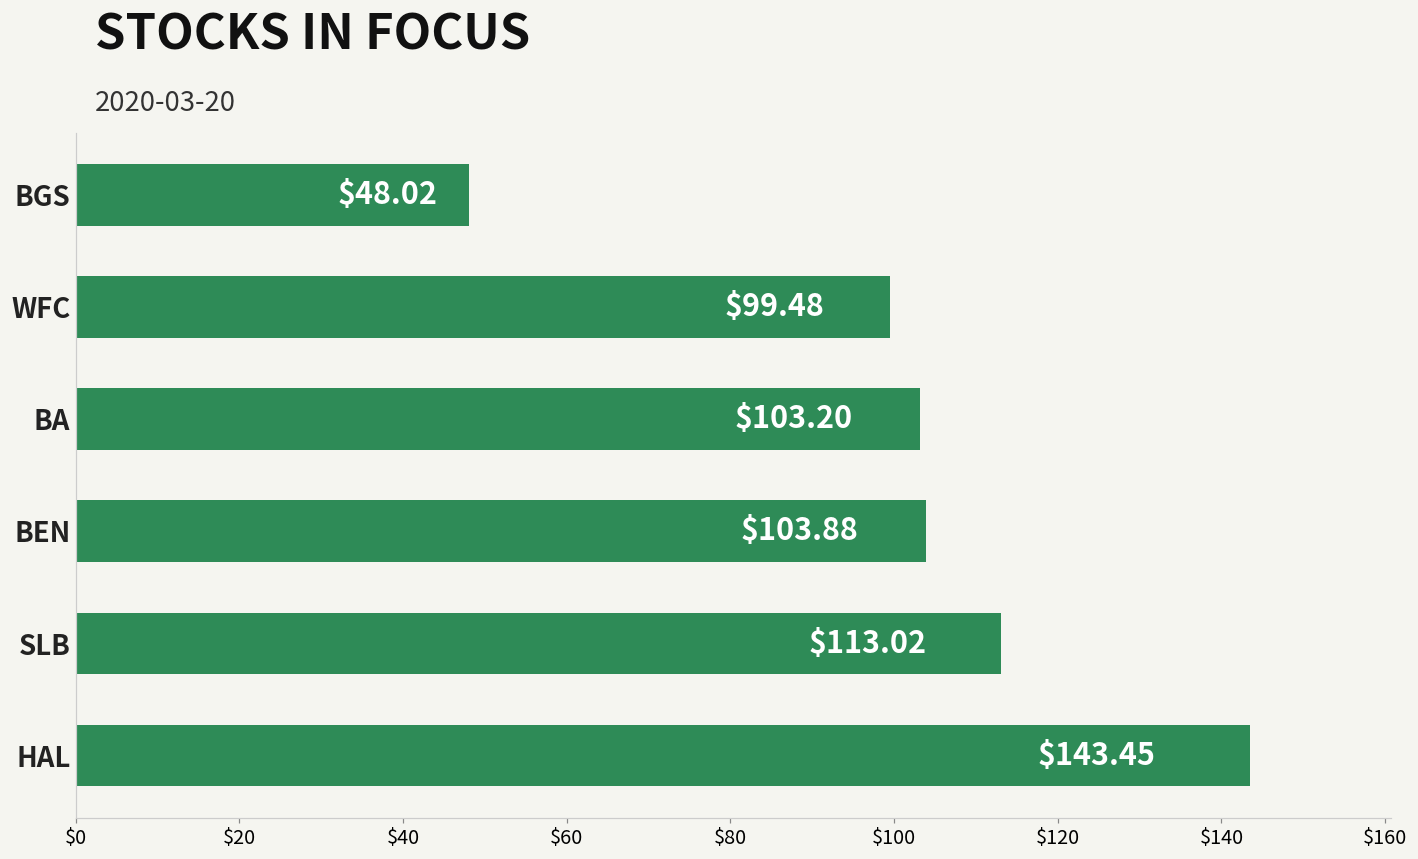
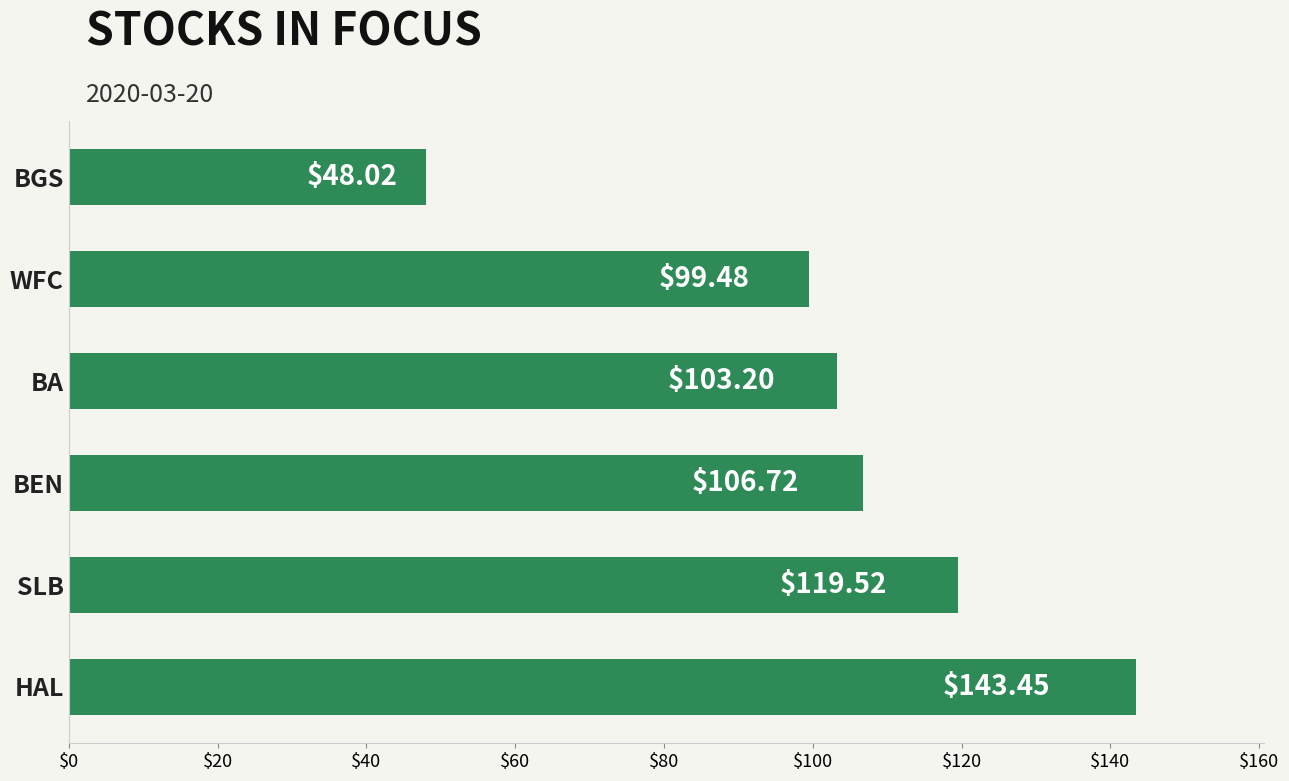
  {
    "BGS": "$48.02",
    "WFC": "$99.48",
    "BA": "$103.20",
-   "BEN": "$103.88",
-   "SLB": "$113.02",
+   "BEN": "$106.72",
+   "SLB": "$119.52",
    "HAL": "$143.45"
  }
